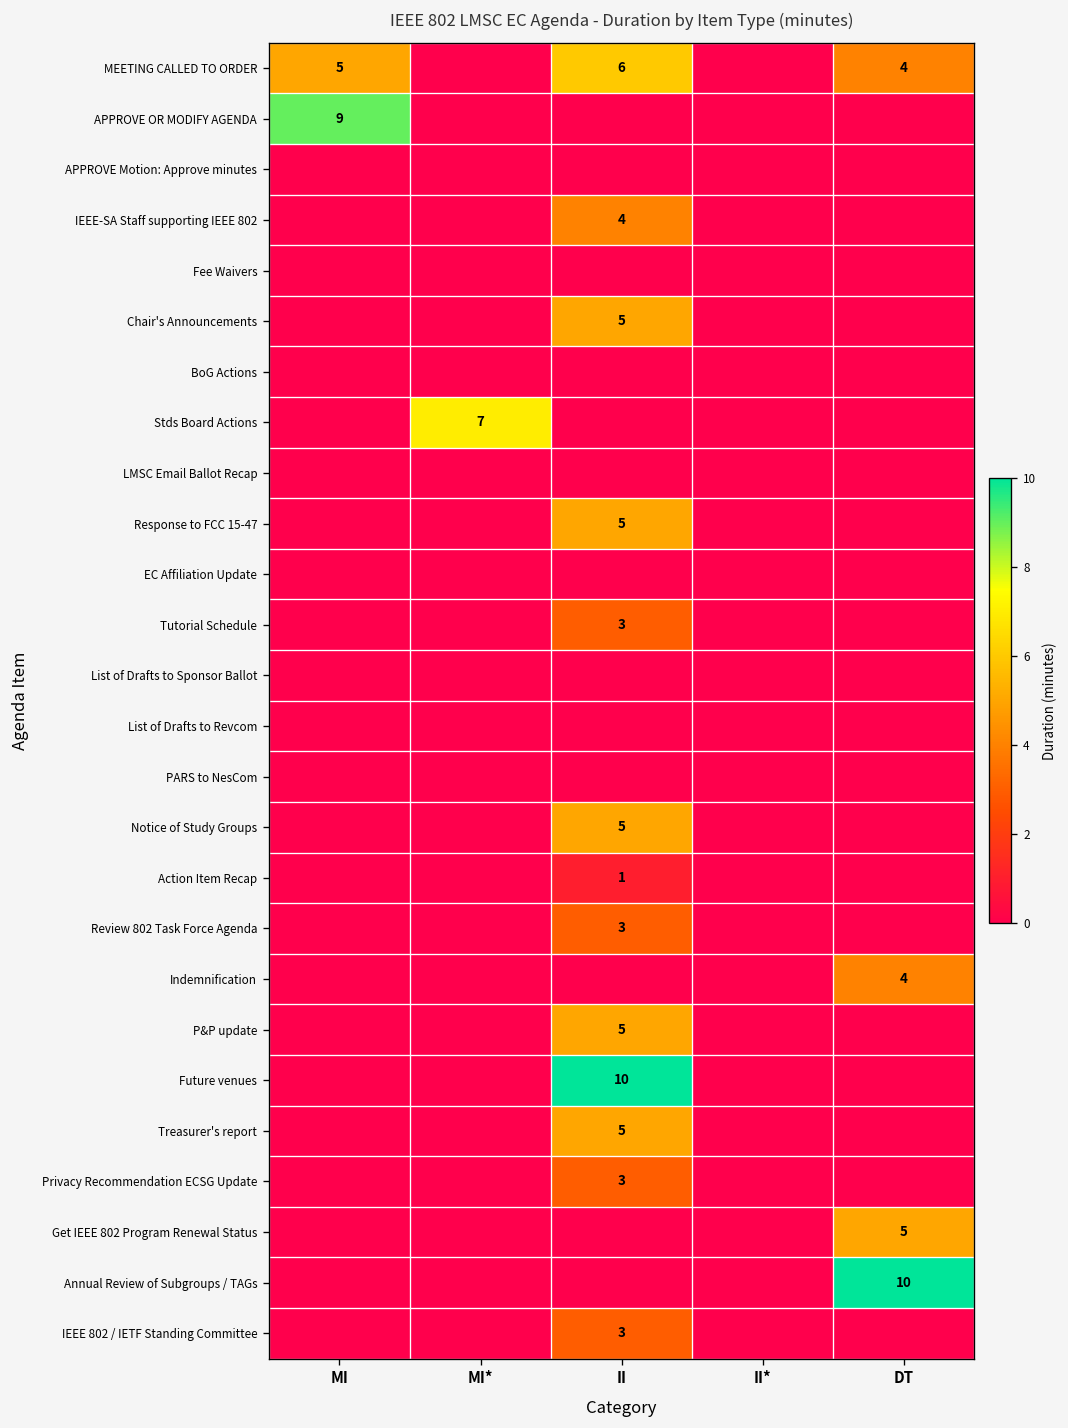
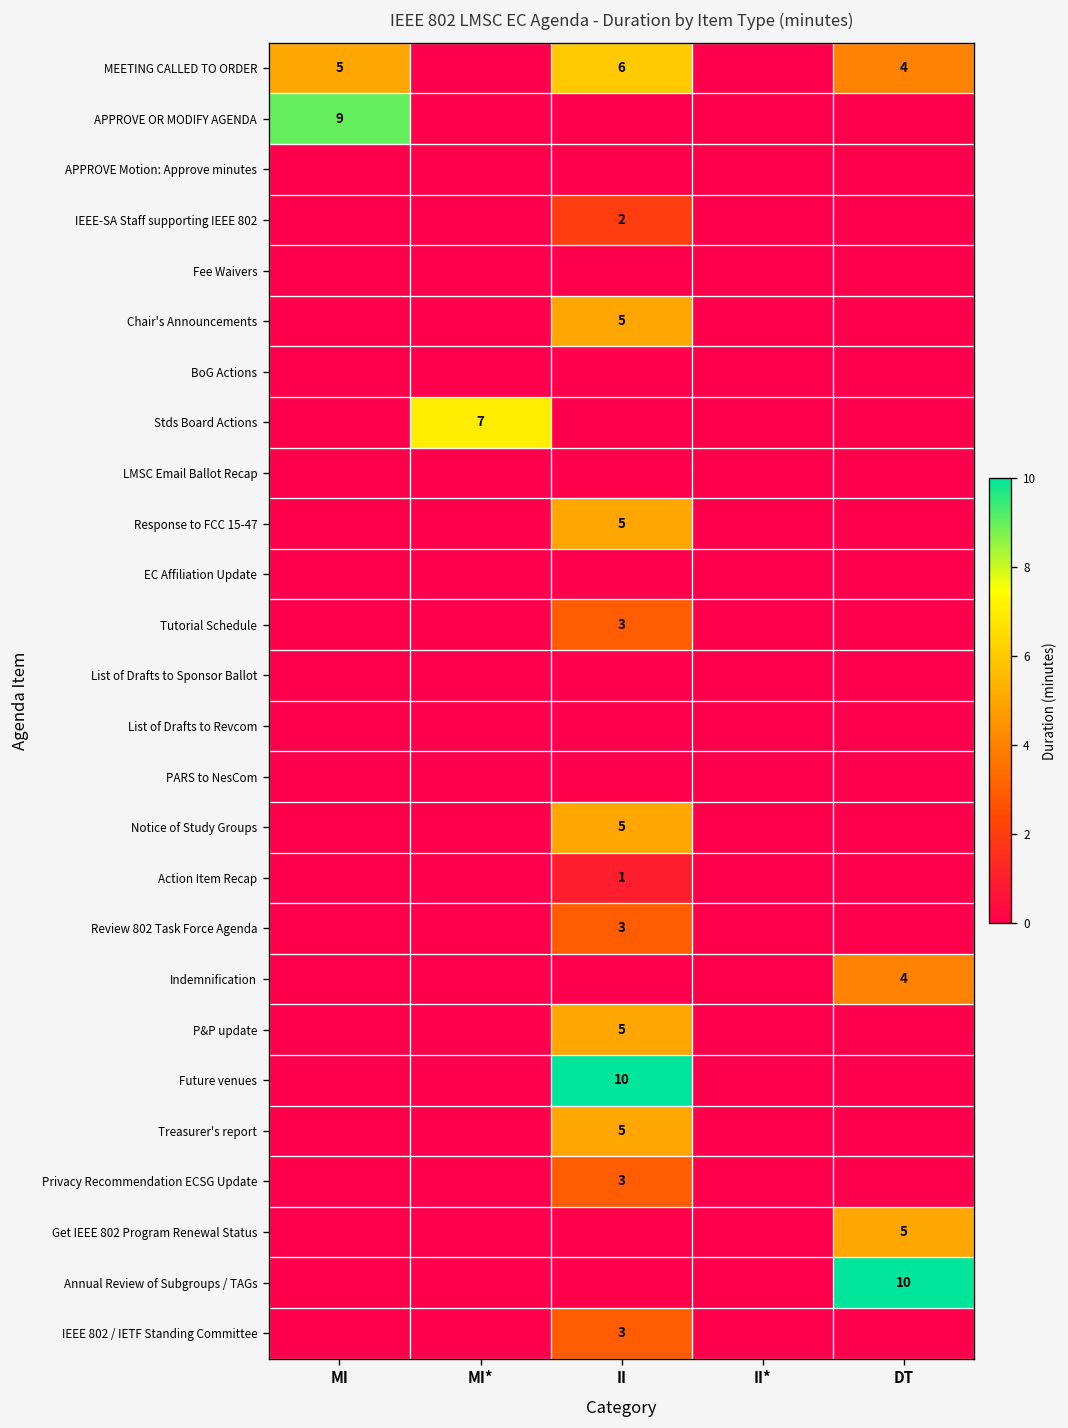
  {
    "MEETING CALLED TO ORDER": {
      "MI": 5,
      "II": 6,
      "DT": 4
    },
    "APPROVE OR MODIFY AGENDA": {
      "MI": 9
    },
    "IEEE-SA Staff supporting IEEE 802": {
-     "II": 4
+     "II": 2
    },
    "Chair's Announcements": {
      "II": 5
    },
    "Stds Board Actions": {
      "MI*": 7
    },
    "Response to FCC 15-47": {
      "II": 5
    },
    "Tutorial Schedule": {
      "II": 3
    },
    "Notice of Study Groups": {
      "II": 5
    },
    "Action Item Recap": {
      "II": 1
    },
    "Review 802 Task Force Agenda": {
      "II": 3
    },
    "Indemnification": {
      "DT": 4
    },
    "P&P update": {
      "II": 5
    },
    "Future venues": {
      "II": 10
    },
    "Treasurer's report": {
      "II": 5
    },
    "Privacy Recommendation ECSG Update": {
      "II": 3
    },
    "Get IEEE 802 Program Renewal Status": {
      "DT": 5
    },
    "Annual Review of Subgroups / TAGs": {
      "DT": 10
    },
    "IEEE 802 / IETF Standing Committee": {
      "II": 3
    }
  }
